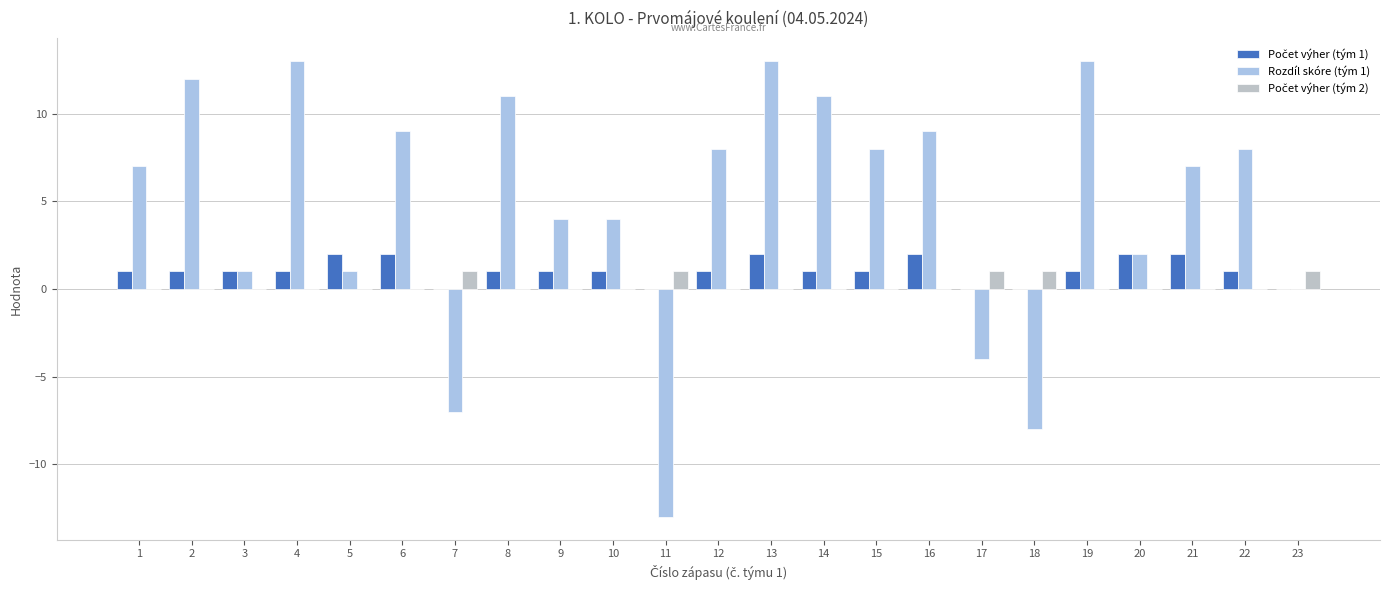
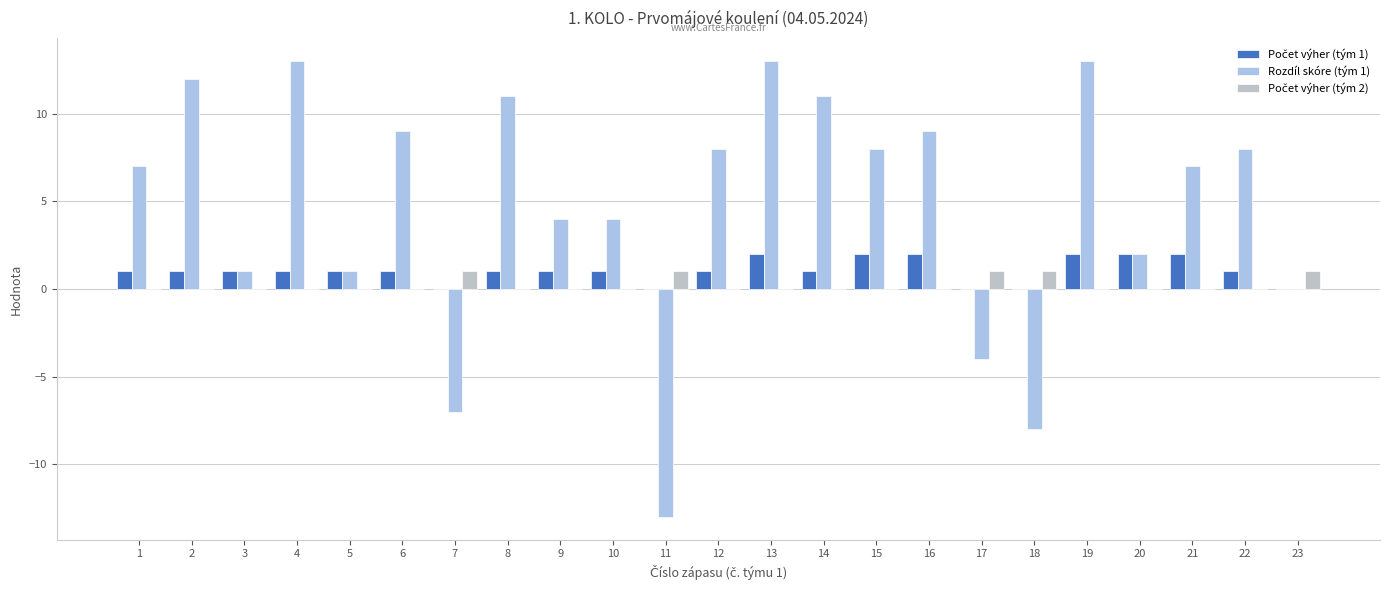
  {
    "Počet výher (tým 1)": {
      "1": 1,
      "2": 1,
      "3": 1,
      "4": 1,
-     "5": 2,
-     "6": 2,
+     "5": 1,
+     "6": 1,
      "7": 0,
      "8": 1,
      "9": 1,
      "10": 1,
      "11": 0,
      "12": 1,
      "13": 2,
      "14": 1,
-     "15": 1,
+     "15": 2,
      "16": 2,
      "17": 0,
      "18": 0,
-     "19": 1,
+     "19": 2,
      "20": 2,
      "21": 2,
      "22": 1,
      "23": 0
    }
  }
